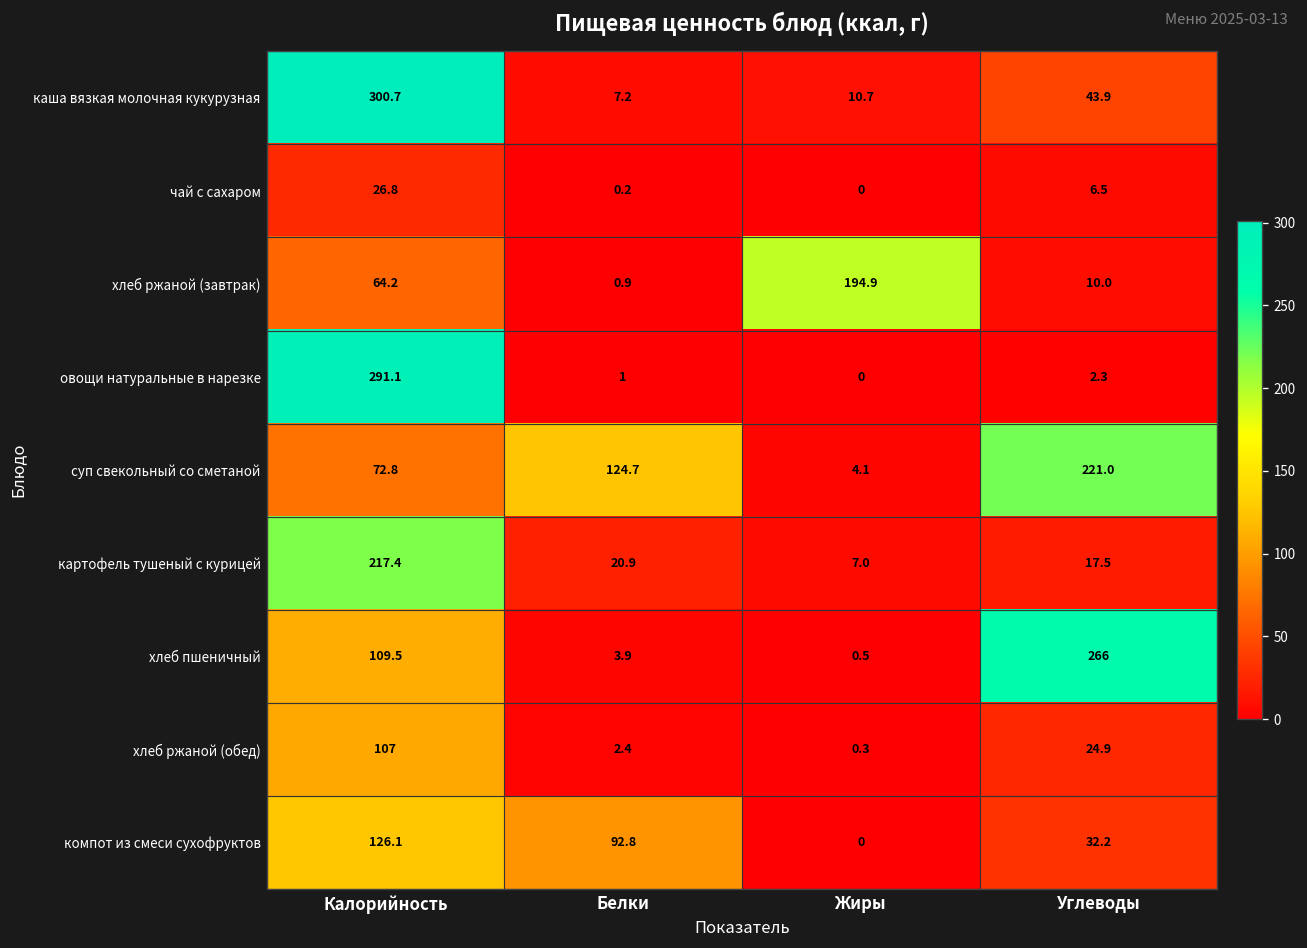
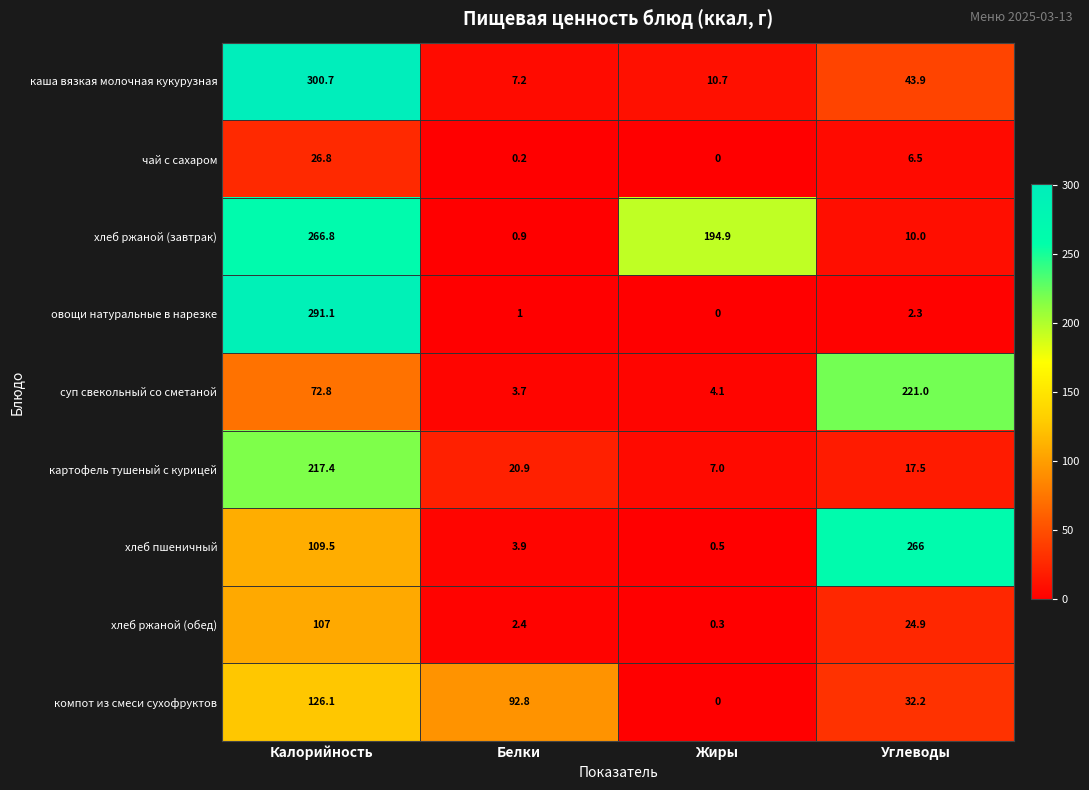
  {
    "каша вязкая молочная кукурузная": {
      "Калорийность": 300.7,
      "Белки": 7.2,
      "Жиры": 10.7,
      "Углеводы": 43.9
    },
    "чай с сахаром": {
      "Калорийность": 26.8,
      "Белки": 0.2,
      "Жиры": 0,
      "Углеводы": 6.5
    },
    "хлеб ржаной (завтрак)": {
-     "Калорийность": 64.2,
+     "Калорийность": 266.8,
      "Белки": 0.9,
      "Жиры": 194.9,
      "Углеводы": 10.0
    },
    "овощи натуральные в нарезке": {
      "Калорийность": 291.1,
      "Белки": 1,
      "Жиры": 0,
      "Углеводы": 2.3
    },
    "суп свекольный со сметаной": {
      "Калорийность": 72.8,
-     "Белки": 124.7,
+     "Белки": 3.7,
      "Жиры": 4.1,
      "Углеводы": 221.0
    },
    "картофель тушеный с курицей": {
      "Калорийность": 217.4,
      "Белки": 20.9,
      "Жиры": 7.0,
      "Углеводы": 17.5
    },
    "хлеб пшеничный": {
      "Калорийность": 109.5,
      "Белки": 3.9,
      "Жиры": 0.5,
      "Углеводы": 266
    },
    "хлеб ржаной (обед)": {
      "Калорийность": 107,
      "Белки": 2.4,
      "Жиры": 0.3,
      "Углеводы": 24.9
    },
    "компот из смеси сухофруктов": {
      "Калорийность": 126.1,
      "Белки": 92.8,
      "Жиры": 0,
      "Углеводы": 32.2
    }
  }
